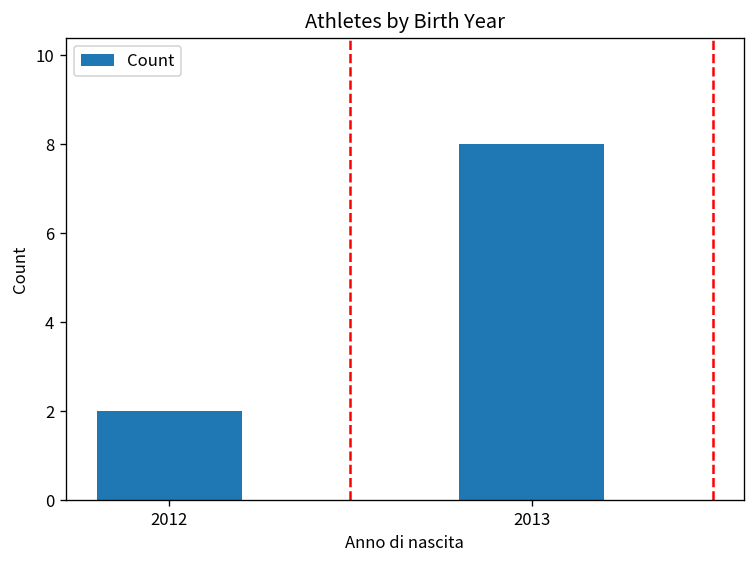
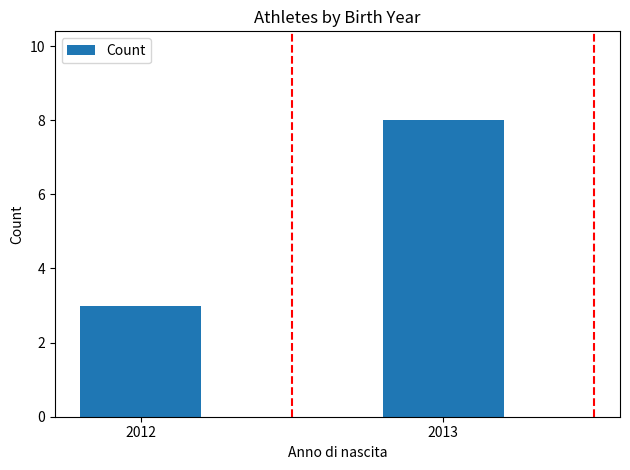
  {
-   "2012": 2,
+   "2012": 3,
    "2013": 8
  }
